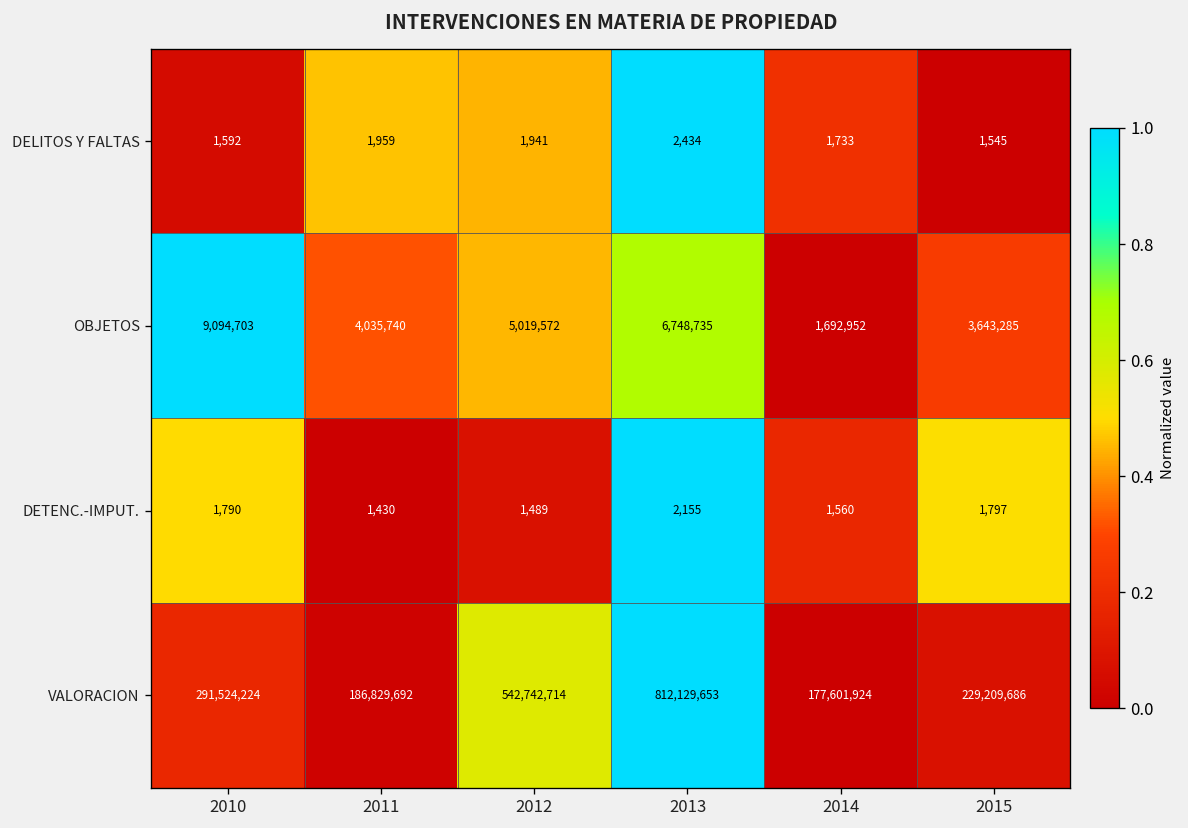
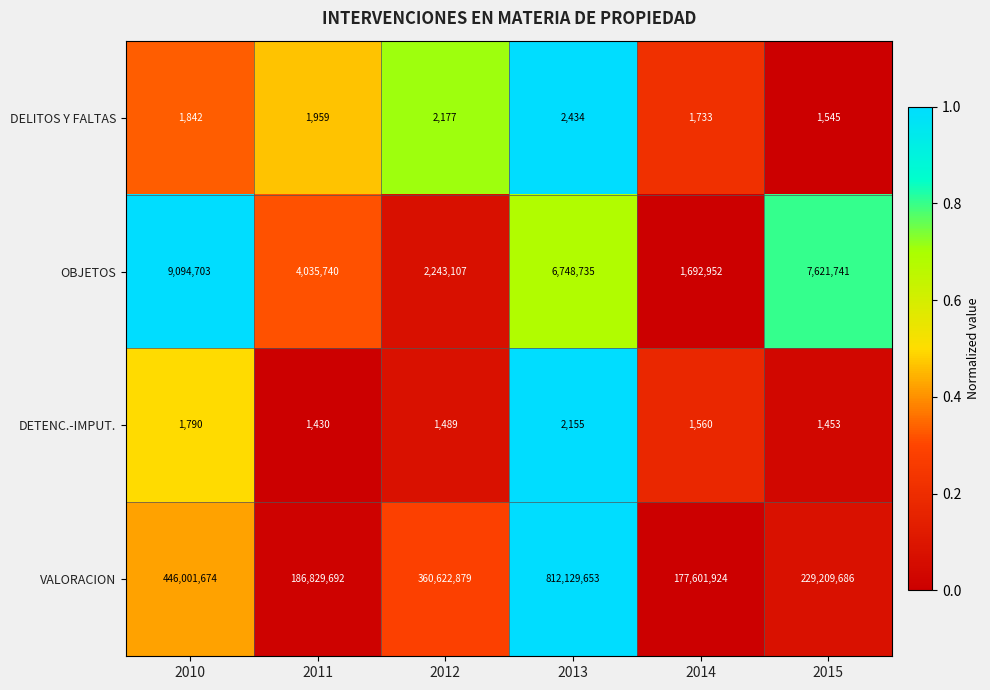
  {
    "DELITOS Y FALTAS": {
-     "2010": "1,592",
+     "2010": "1,842",
      "2011": "1,959",
-     "2012": "1,941",
+     "2012": "2,177",
      "2013": "2,434",
      "2014": "1,733",
      "2015": "1,545"
    },
    "OBJETOS": {
      "2010": "9,094,703",
      "2011": "4,035,740",
-     "2012": "5,019,572",
+     "2012": "2,243,107",
      "2013": "6,748,735",
      "2014": "1,692,952",
-     "2015": "3,643,285"
+     "2015": "7,621,741"
    },
    "DETENC.-IMPUT.": {
      "2010": "1,790",
      "2011": "1,430",
      "2012": "1,489",
      "2013": "2,155",
      "2014": "1,560",
-     "2015": "1,797"
+     "2015": "1,453"
    },
    "VALORACION": {
-     "2010": "291,524,224",
+     "2010": "446,001,674",
      "2011": "186,829,692",
-     "2012": "542,742,714",
+     "2012": "360,622,879",
      "2013": "812,129,653",
      "2014": "177,601,924",
      "2015": "229,209,686"
    }
  }
